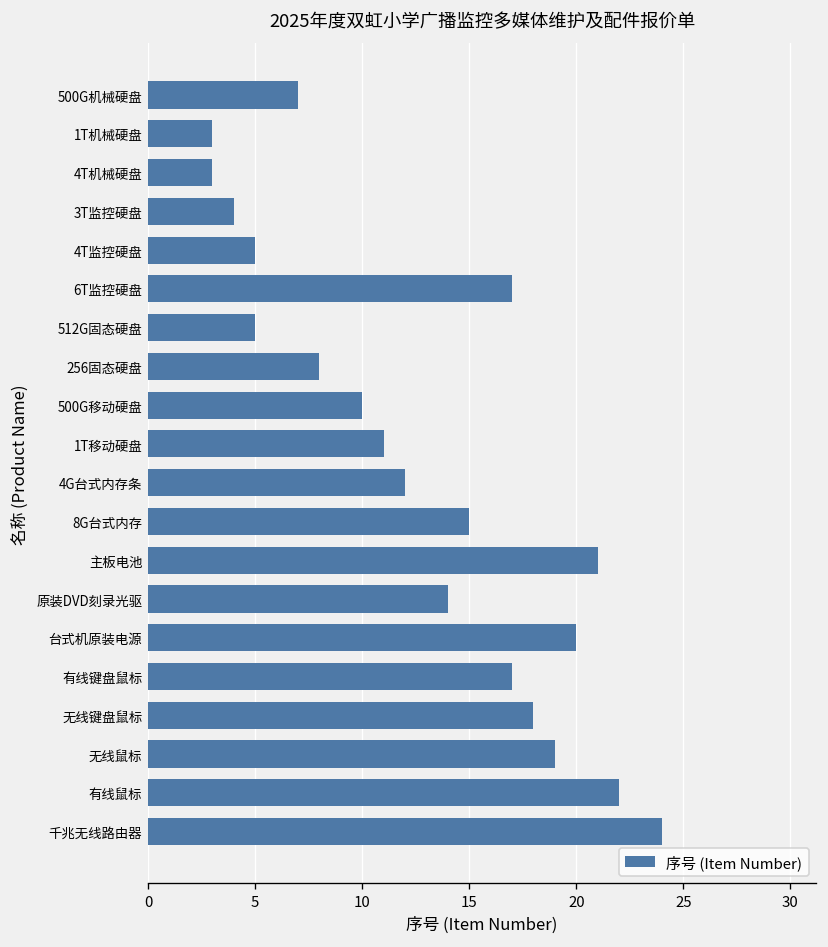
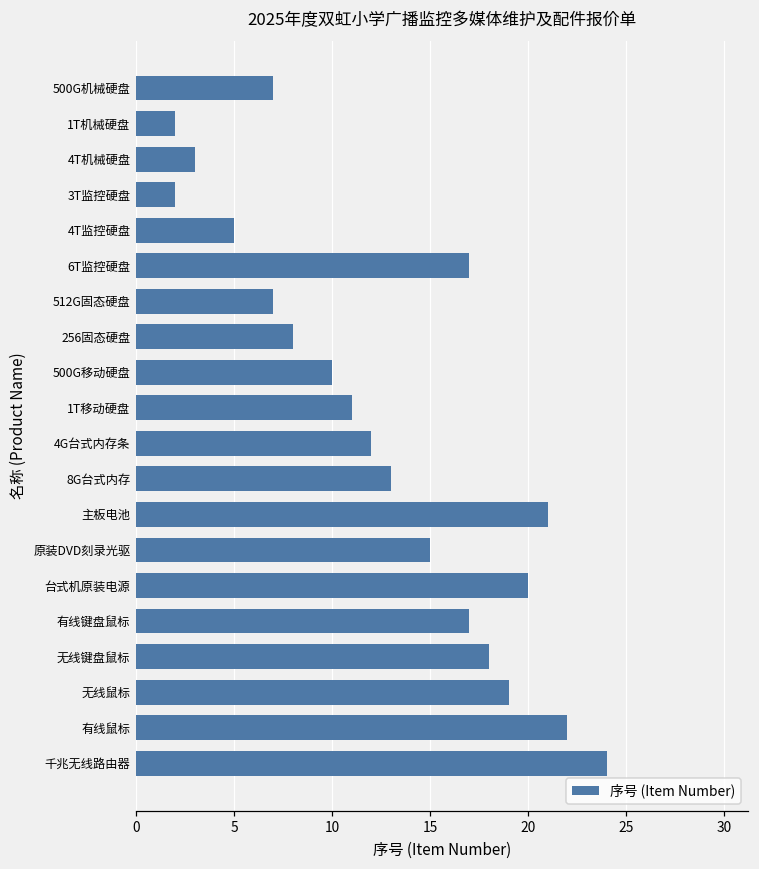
  {
    "500G机械硬盘": 7,
-   "1T机械硬盘": 3,
+   "1T机械硬盘": 2,
    "4T机械硬盘": 3,
-   "3T监控硬盘": 4,
+   "3T监控硬盘": 2,
    "4T监控硬盘": 5,
    "6T监控硬盘": 17,
-   "512G固态硬盘": 5,
+   "512G固态硬盘": 7,
    "256固态硬盘": 8,
    "500G移动硬盘": 10,
    "1T移动硬盘": 11,
    "4G台式内存条": 12,
-   "8G台式内存": 15,
+   "8G台式内存": 13,
    "主板电池": 21,
-   "原装DVD刻录光驱": 14,
+   "原装DVD刻录光驱": 15,
    "台式机原装电源": 20,
    "有线键盘鼠标": 17,
    "无线键盘鼠标": 18,
    "无线鼠标": 19,
    "有线鼠标": 22,
    "千兆无线路由器": 24
  }
